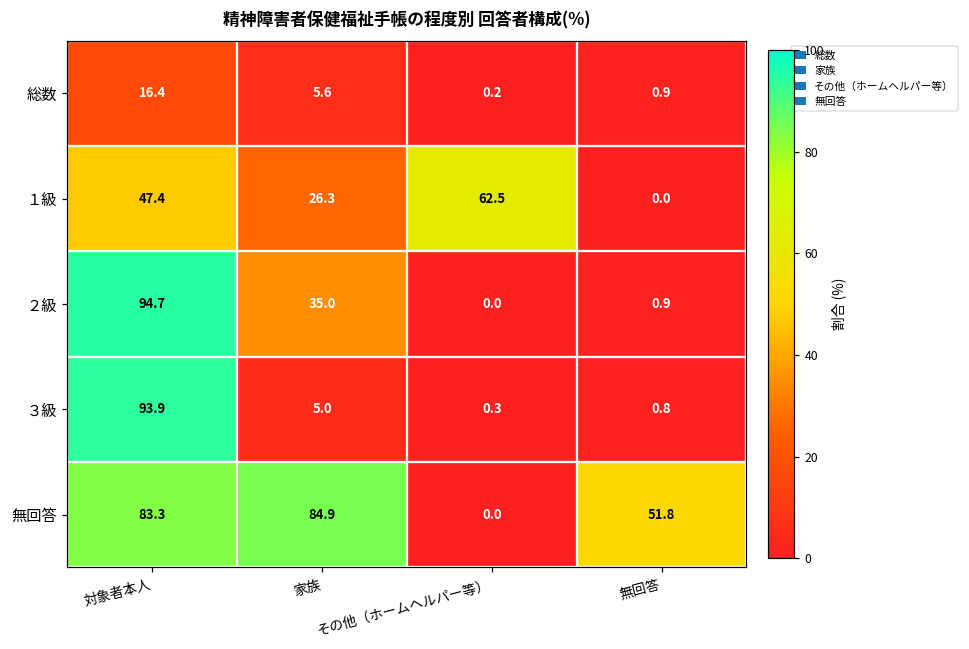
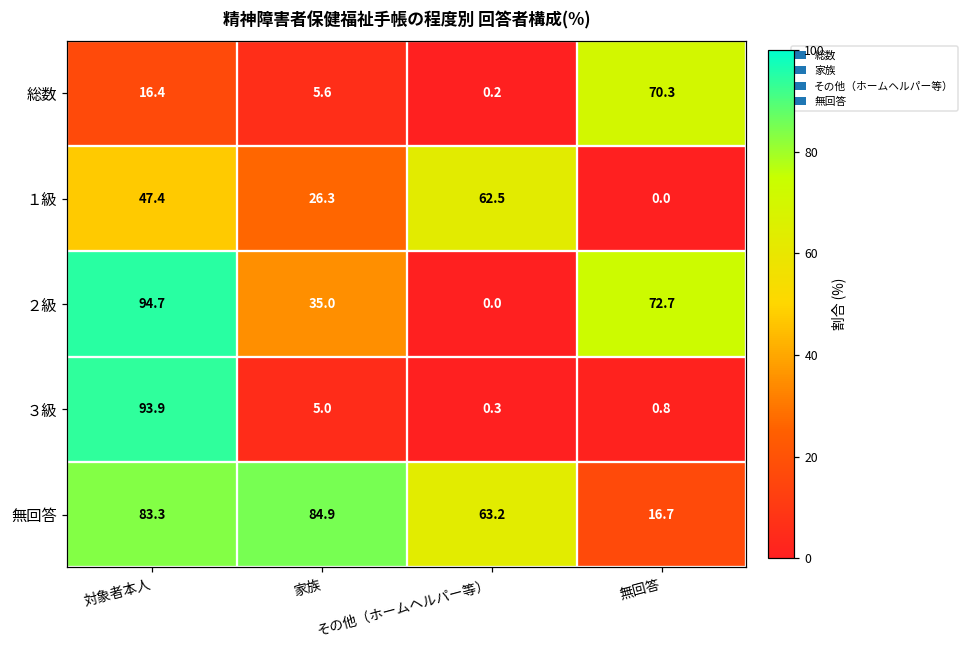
  {
    "総数": {
      "対象者本人": 16.4,
      "家族": 5.6,
      "その他（ホームヘルパー等）": 0.2,
-     "無回答": 0.9
+     "無回答": 70.3
    },
    "１級": {
      "対象者本人": 47.4,
      "家族": 26.3,
      "その他（ホームヘルパー等）": 62.5,
      "無回答": 0.0
    },
    "２級": {
      "対象者本人": 94.7,
      "家族": 35.0,
      "その他（ホームヘルパー等）": 0.0,
-     "無回答": 0.9
+     "無回答": 72.7
    },
    "３級": {
      "対象者本人": 93.9,
      "家族": 5.0,
      "その他（ホームヘルパー等）": 0.3,
      "無回答": 0.8
    },
    "無回答": {
      "対象者本人": 83.3,
      "家族": 84.9,
-     "その他（ホームヘルパー等）": 0.0,
-     "無回答": 51.8
+     "その他（ホームヘルパー等）": 63.2,
+     "無回答": 16.7
    }
  }
